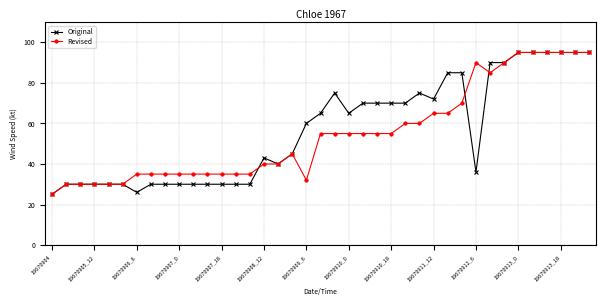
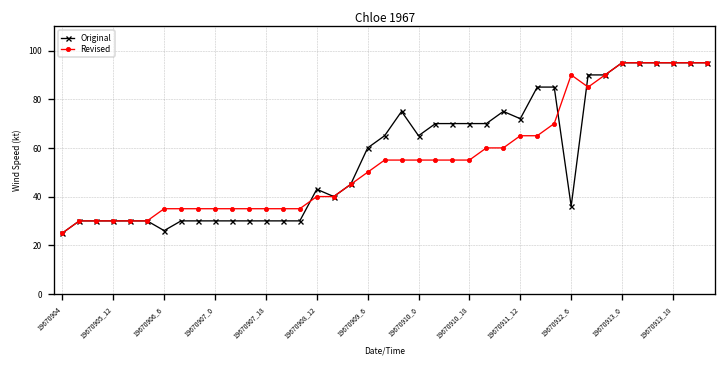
  {
    "Original": {
      "19670906_6": 26,
      "19670907_0": 30,
      "19670907_18": 30,
      "19670908_12": 43,
      "19670909_6": 60,
      "19670910_0": 65,
      "19670910_18": 70,
      "19670911_12": 72,
      "19670912_6": 36
    },
    "Revised": {
      "19670906_6": 35,
      "19670907_0": 35,
      "19670907_18": 35,
      "19670908_12": 40,
-     "19670909_6": 32,
+     "19670909_6": 50,
      "19670910_0": 55,
      "19670910_18": 55,
      "19670911_12": 65,
      "19670912_6": 90
    }
  }
